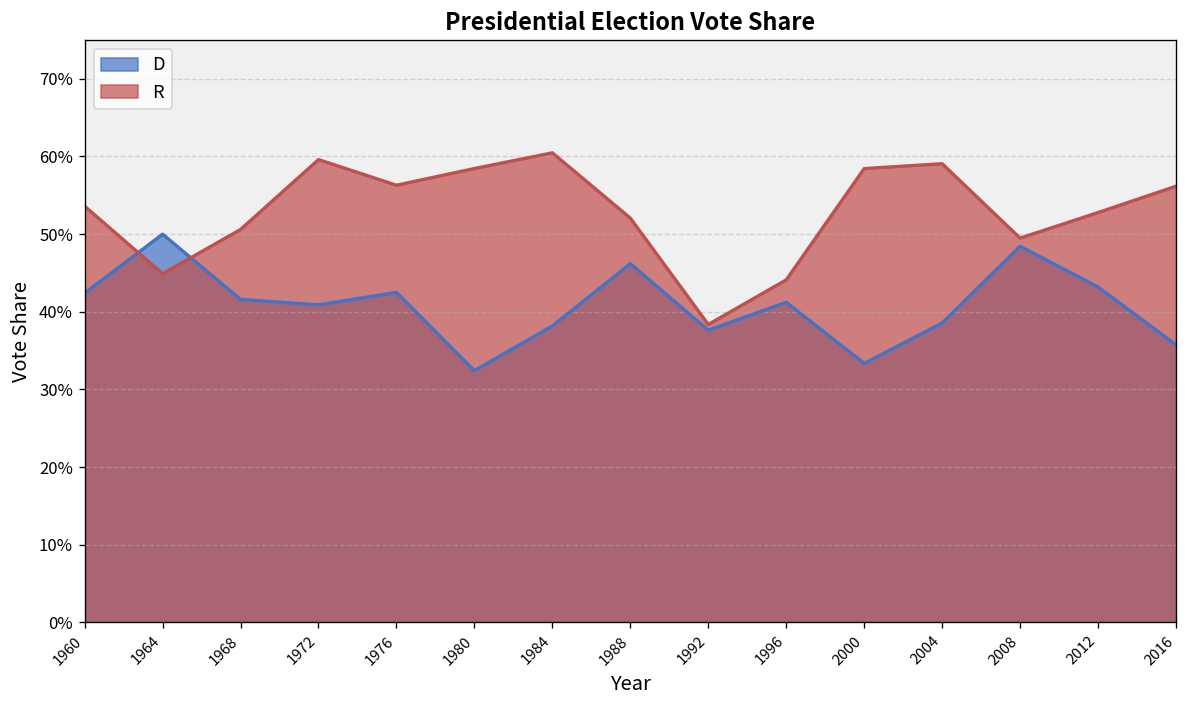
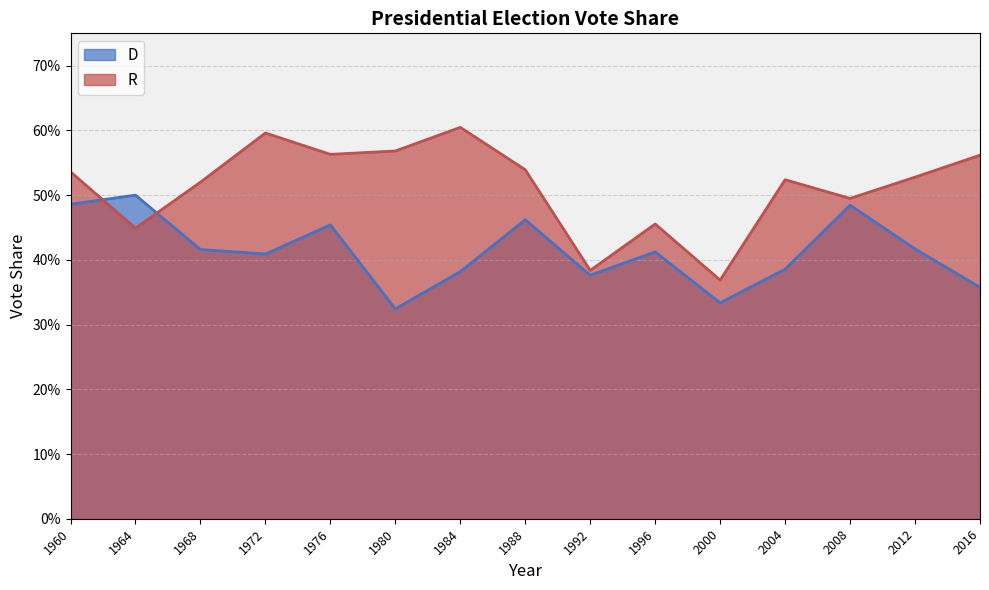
  {
    "D": {
-     "1960": "42%",
+     "1960": "49%",
      "1964": "50%",
      "1968": "42%",
      "1972": "41%",
-     "1976": "43%",
+     "1976": "45%",
      "1980": "32%",
      "1984": "38%",
      "1988": "46%",
      "1992": "38%",
      "1996": "41%",
      "2000": "33%",
      "2004": "39%",
      "2008": "48%",
-     "2012": "43%",
+     "2012": "42%",
      "2016": "36%"
    },
    "R": {
      "1960": "54%",
      "1964": "45%",
-     "1968": "51%",
+     "1968": "52%",
      "1972": "60%",
      "1976": "56%",
-     "1980": "58%",
+     "1980": "57%",
      "1984": "60%",
-     "1988": "52%",
+     "1988": "54%",
      "1992": "38%",
-     "1996": "44%",
-     "2000": "58%",
-     "2004": "59%",
+     "1996": "46%",
+     "2000": "37%",
+     "2004": "52%",
      "2008": "49%",
      "2012": "53%",
      "2016": "56%"
    }
  }
